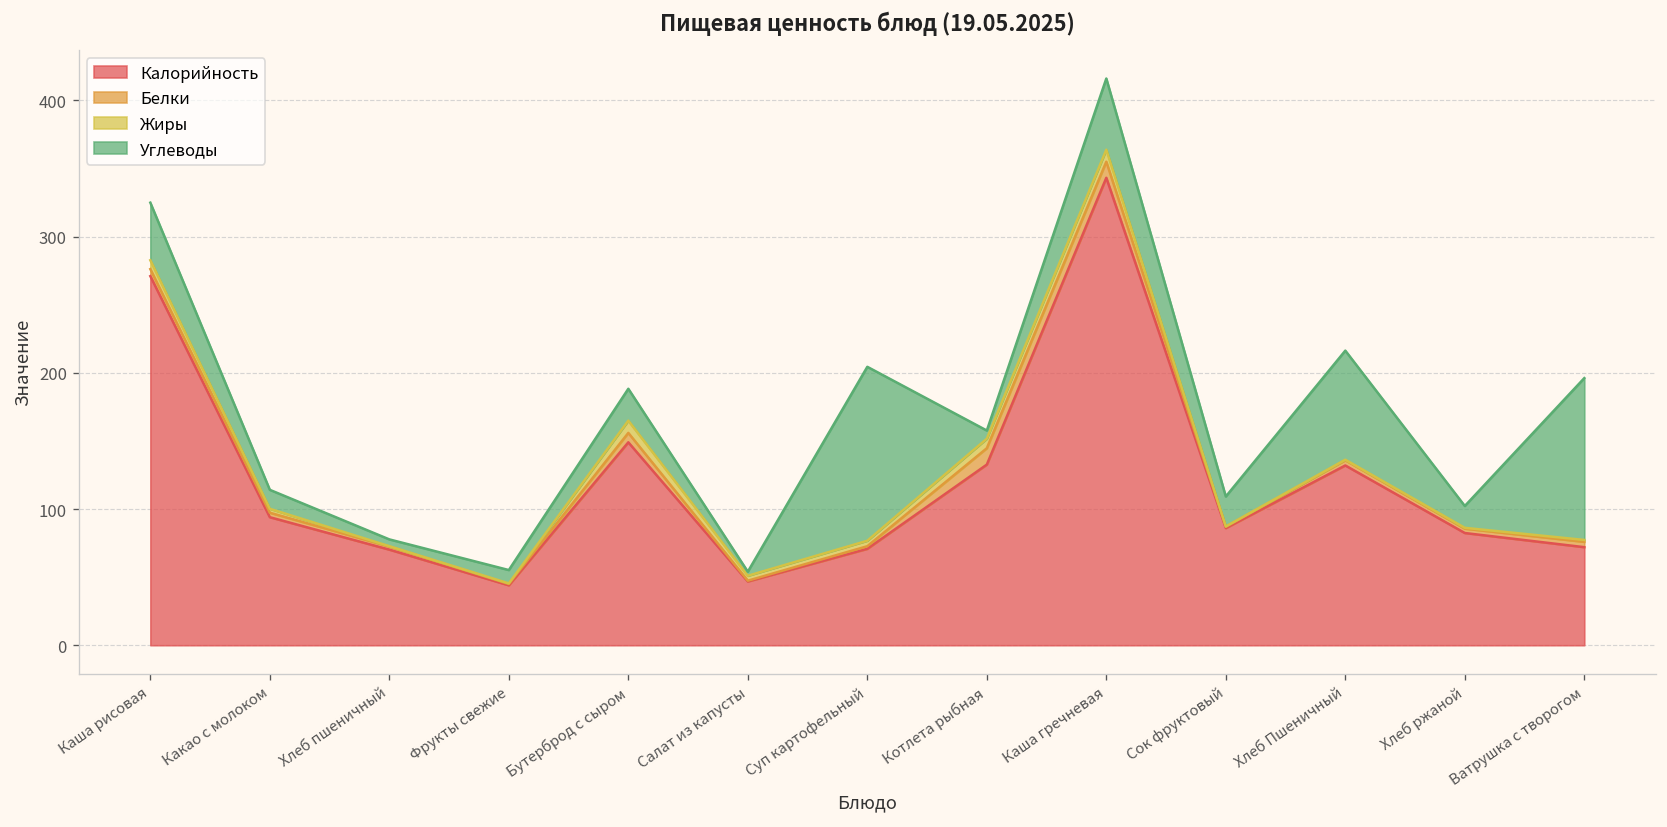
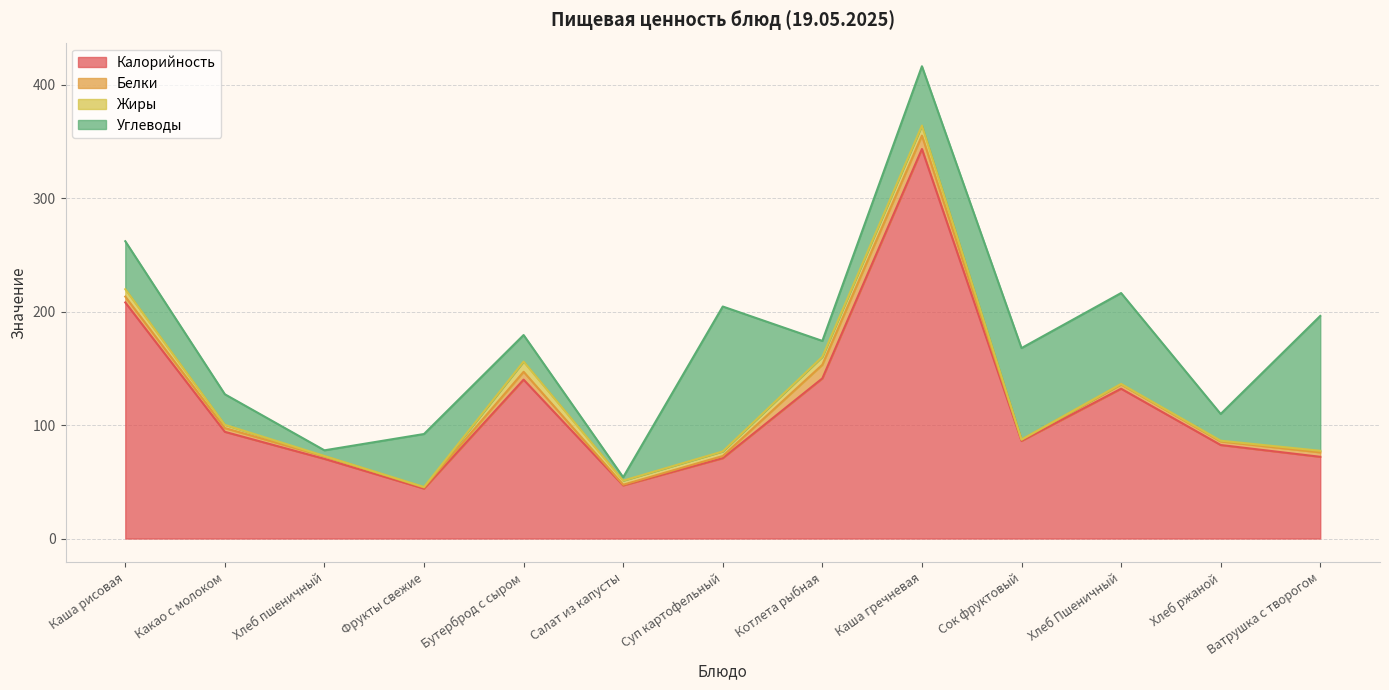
  {
    "Калорийность": {
-     "Каша рисовая": 271,
+     "Каша рисовая": 208,
      "Какао с молоком": 94,
      "Хлеб пшеничный": 70,
-     "Бутерброд с сыром": 149,
-     "Котлета рыбная": 133,
+     "Бутерброд с сыром": 140,
+     "Котлета рыбная": 141,
      "Каша гречневая": 343,
      "Хлеб Пшеничный": 132,
      "Хлеб ржаной": 82,
      "Ватрушка с творогом": 72
    },
    "Углеводы": {
      "Каша рисовая": 42,
-     "Какао с молоком": 14,
+     "Какао с молоком": 27,
      "Хлеб пшеничный": 5,
-     "Фрукты свежие": 10,
+     "Фрукты свежие": 47,
      "Бутерброд с сыром": 23,
      "Салат из капусты": 3,
      "Суп картофельный": 128,
-     "Котлета рыбная": 6,
+     "Котлета рыбная": 14,
      "Каша гречневая": 52,
-     "Сок фруктовый": 22,
+     "Сок фруктовый": 81,
      "Хлеб Пшеничный": 80,
-     "Хлеб ржаной": 16,
+     "Хлеб ржаной": 24,
      "Ватрушка с творогом": 119
    }
  }
